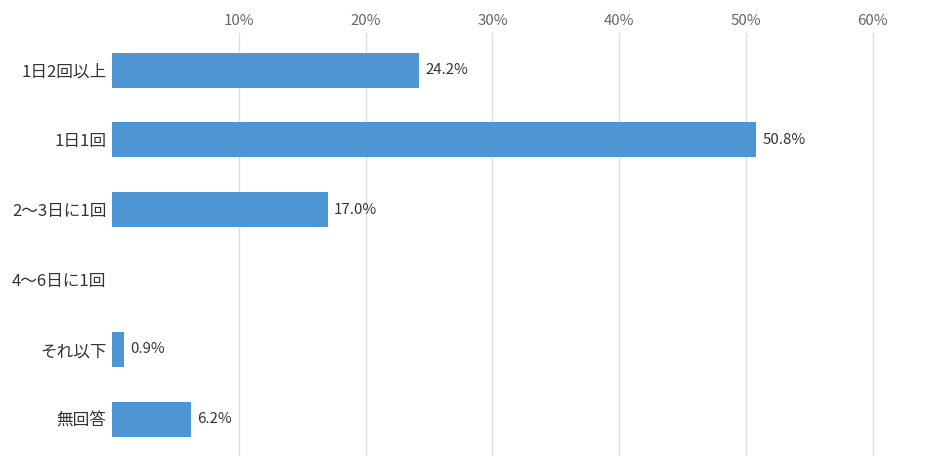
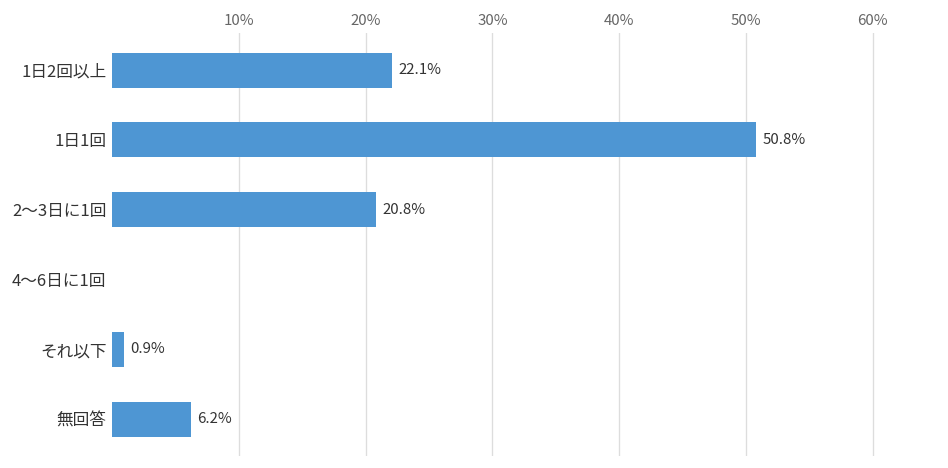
  {
-   "1日2回以上": "24.2%",
+   "1日2回以上": "22.1%",
    "1日1回": "50.8%",
-   "2～3日に1回": "17.0%",
+   "2～3日に1回": "20.8%",
    "それ以下": "0.9%",
    "無回答": "6.2%"
  }
